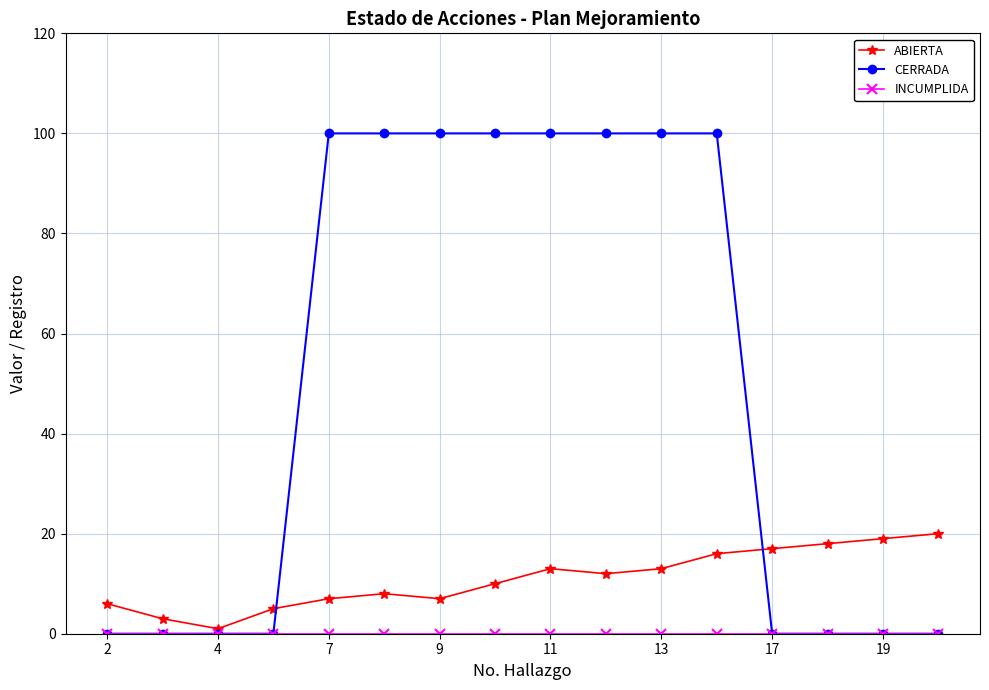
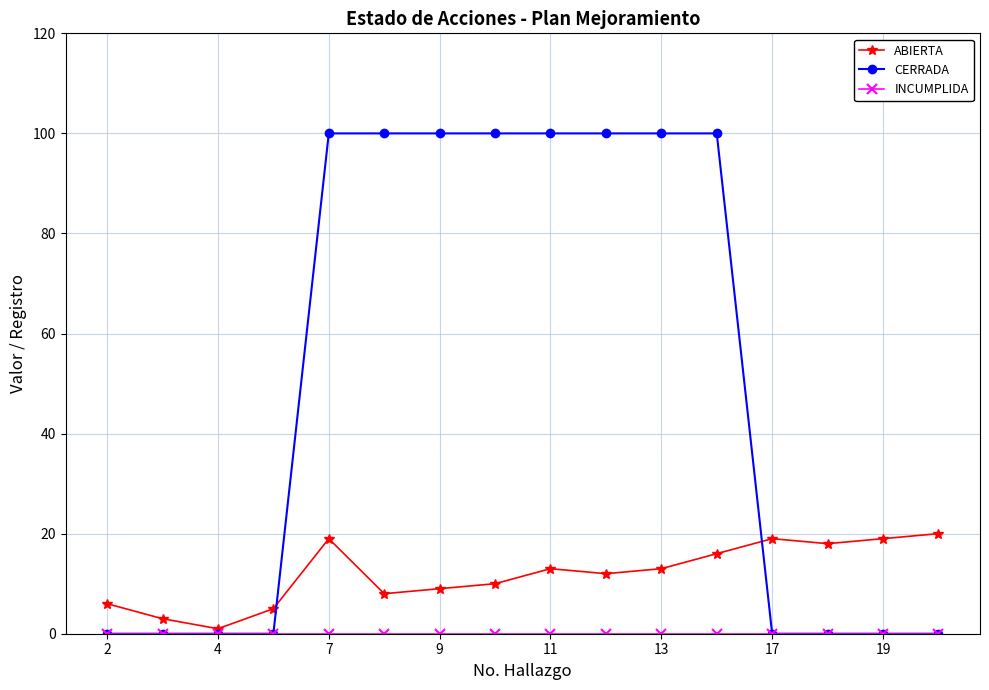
  {
    "ABIERTA": {
      "2": 6,
      "4": 1,
-     "7": 7,
-     "9": 7,
+     "7": 19,
+     "9": 9,
      "11": 13,
      "13": 13,
-     "17": 17,
+     "17": 19,
      "19": 19
    },
    "CERRADA": {
      "7": 100,
      "9": 100,
      "11": 100,
      "13": 100
    },
    "INCUMPLIDA": {
      "7": 0,
      "9": 0,
      "11": 0,
      "13": 0
    }
  }
